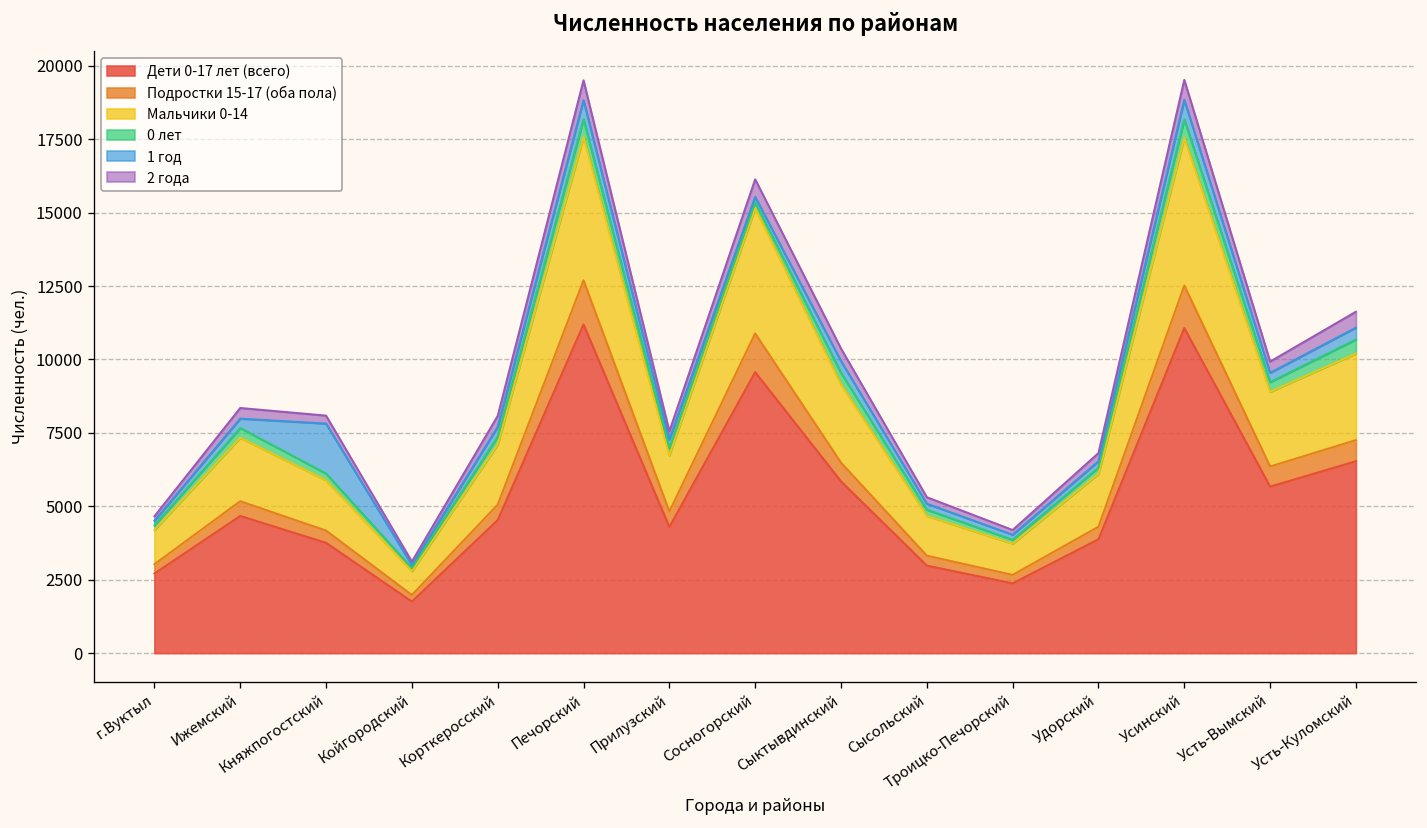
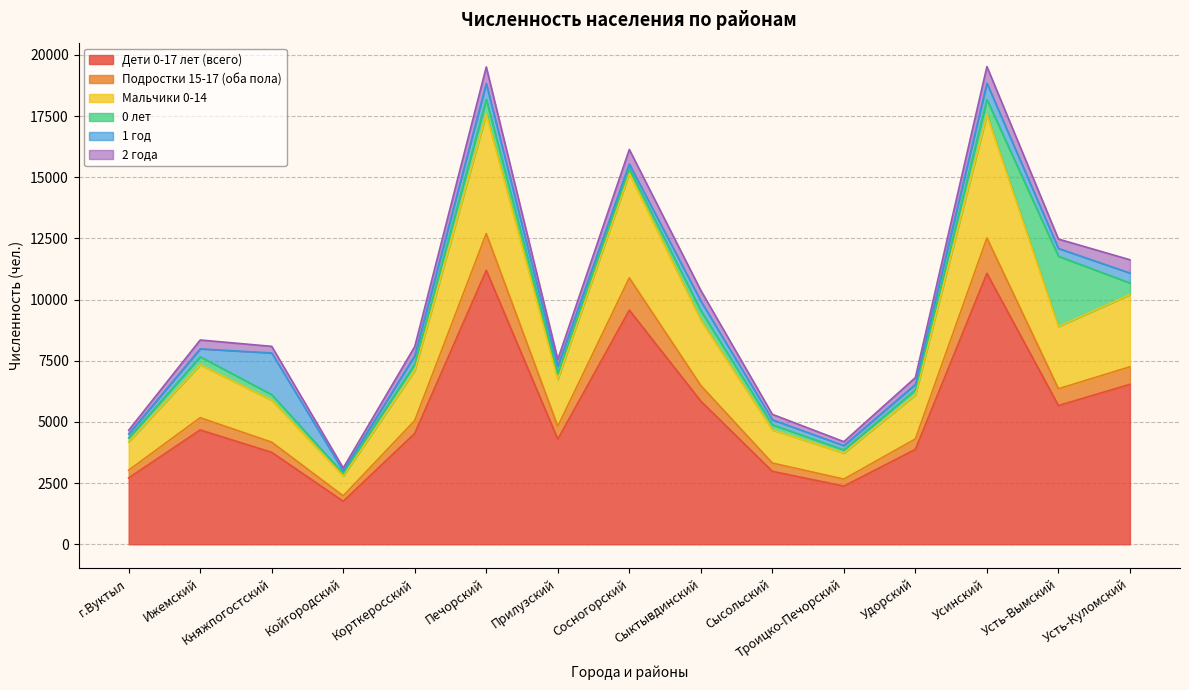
  {
    "Мальчики 0-14": {
      "г.Вуктыл": 1200,
      "Ижемский": 2200,
      "Княжпогостский": 1700,
      "Койгородский": 800,
      "Корткеросский": 2000,
      "Печорский": 4900,
      "Прилузский": 1900,
      "Сосногорский": 4300,
      "Сыктывдинский": 2700,
      "Сысольский": 1400,
      "Троицко-Печорский": 1100,
      "Удорский": 1800,
      "Усинский": 5000,
      "Усть-Вымский": 2500,
      "Усть-Куломский": 2900
    },
    "0 лет": {
      "г.Вуктыл": 200,
      "Ижемский": 300,
      "Княжпогостский": 200,
      "Корткеросский": 300,
      "Печорский": 600,
      "Прилузский": 200,
      "Сосногорский": 200,
      "Сыктывдинский": 400,
      "Сысольский": 200,
      "Троицко-Печорский": 100,
      "Удорский": 200,
      "Усинский": 600,
-     "Усть-Вымский": 300,
+     "Усть-Вымский": 2900,
      "Усть-Куломский": 500
    },
    "1 год": {
      "г.Вуктыл": 200,
      "Ижемский": 300,
      "Княжпогостский": 1700,
      "Корткеросский": 300,
      "Печорский": 600,
      "Прилузский": 300,
      "Сосногорский": 200,
      "Сыктывдинский": 400,
      "Сысольский": 200,
      "Троицко-Печорский": 200,
      "Удорский": 200,
      "Усинский": 700,
      "Усть-Вымский": 300,
      "Усть-Куломский": 400
    },
    "2 года": {
      "г.Вуктыл": 200,
      "Ижемский": 400,
      "Княжпогостский": 300,
      "Койгородский": 100,
      "Корткеросский": 400,
      "Печорский": 700,
      "Прилузский": 300,
      "Сосногорский": 600,
      "Сыктывдинский": 400,
      "Сысольский": 200,
      "Троицко-Печорский": 200,
      "Удорский": 300,
      "Усинский": 700,
      "Усть-Вымский": 400,
      "Усть-Куломский": 500
    }
  }
